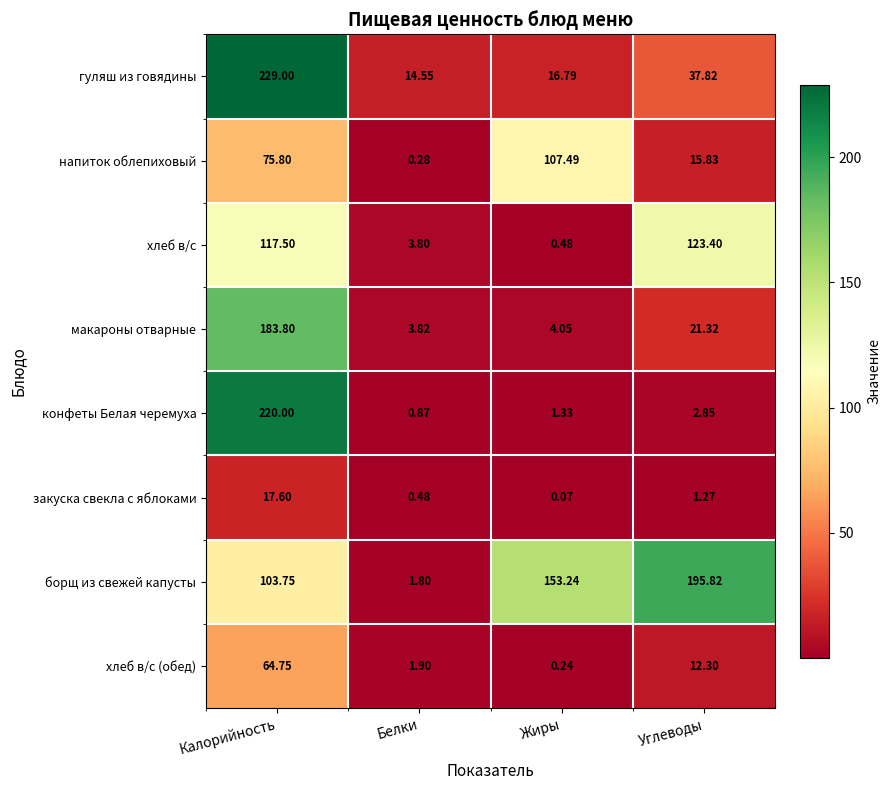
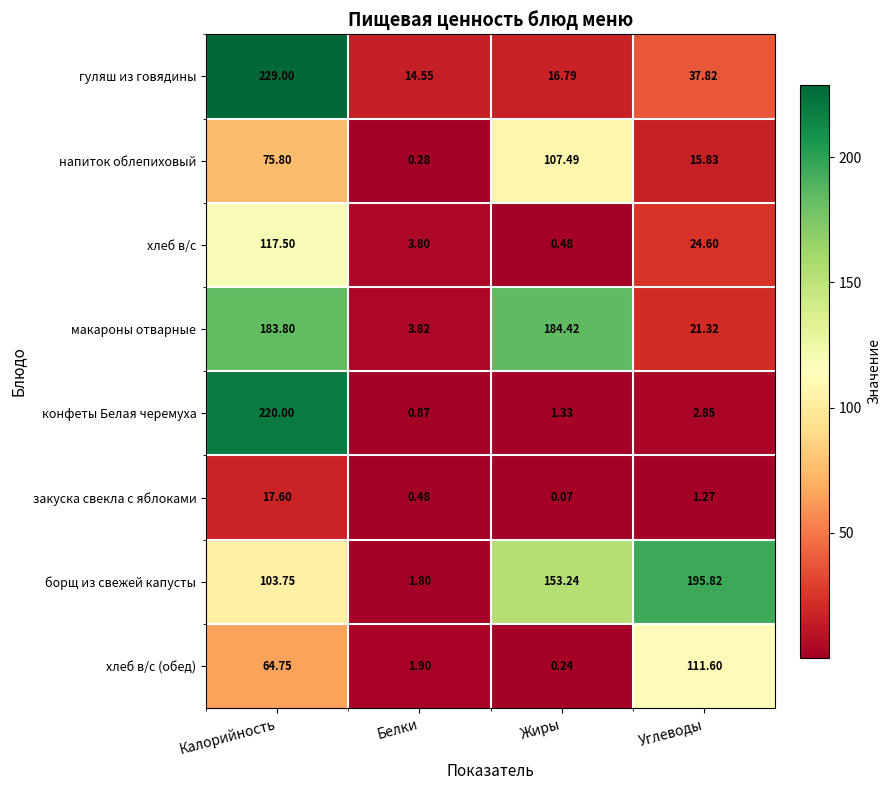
  {
    "гуляш из говядины": {
      "Калорийность": 229.00,
      "Белки": 14.55,
      "Жиры": 16.79,
      "Углеводы": 37.82
    },
    "напиток облепиховый": {
      "Калорийность": 75.80,
      "Белки": 0.28,
      "Жиры": 107.49,
      "Углеводы": 15.83
    },
    "хлеб в/с": {
      "Калорийность": 117.50,
      "Белки": 3.80,
      "Жиры": 0.48,
-     "Углеводы": 123.40
+     "Углеводы": 24.60
    },
    "макароны отварные": {
      "Калорийность": 183.80,
      "Белки": 3.82,
-     "Жиры": 4.05,
+     "Жиры": 184.42,
      "Углеводы": 21.32
    },
    "конфеты Белая черемуха": {
      "Калорийность": 220.00,
      "Белки": 0.87,
      "Жиры": 1.33,
      "Углеводы": 2.85
    },
    "закуска свекла с яблоками": {
      "Калорийность": 17.60,
      "Белки": 0.48,
      "Жиры": 0.07,
      "Углеводы": 1.27
    },
    "борщ из свежей капусты": {
      "Калорийность": 103.75,
      "Белки": 1.80,
      "Жиры": 153.24,
      "Углеводы": 195.82
    },
    "хлеб в/с (обед)": {
      "Калорийность": 64.75,
      "Белки": 1.90,
      "Жиры": 0.24,
-     "Углеводы": 12.30
+     "Углеводы": 111.60
    }
  }
